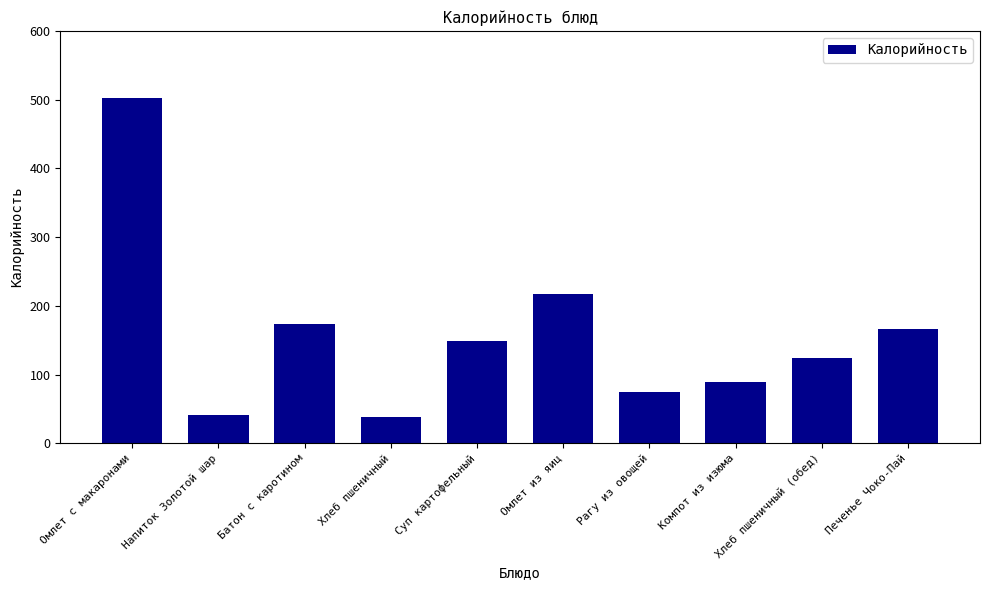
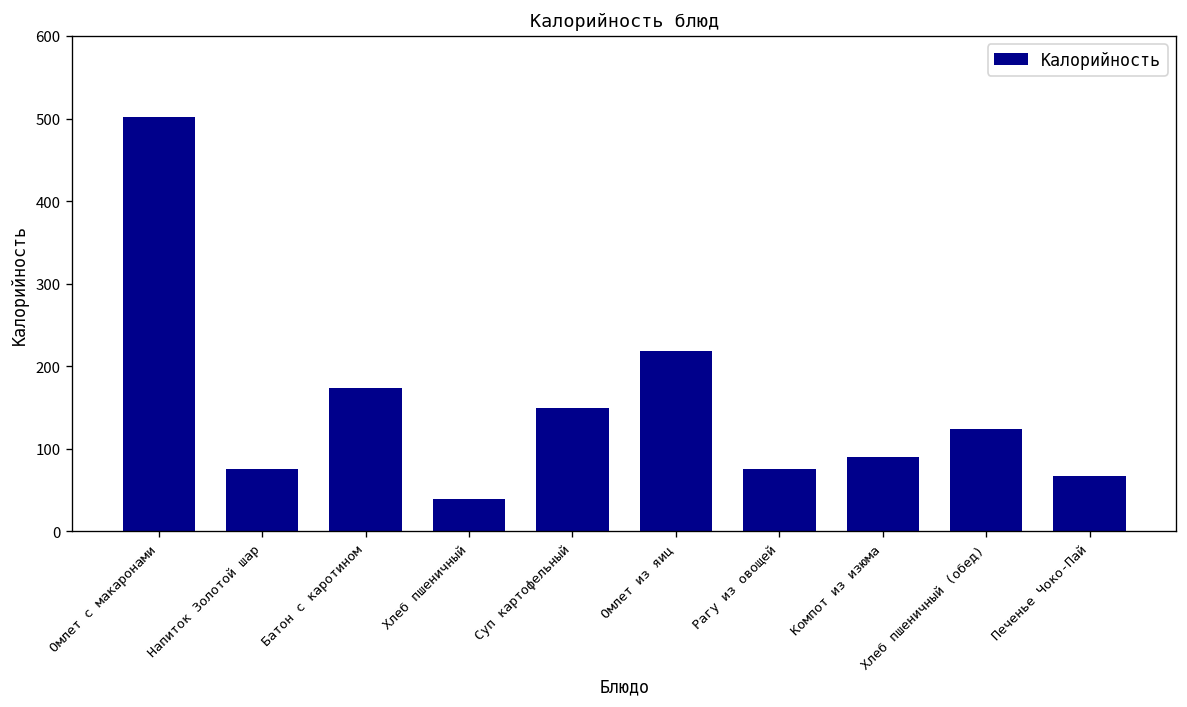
  {
    "Омлет с макаронами": 500,
-   "Напиток Золотой шар": 40,
+   "Напиток Золотой шар": 80,
    "Батон с каротином": 170,
    "Хлеб пшеничный": 40,
    "Суп картофельный": 150,
    "Омлет из яиц": 220,
    "Рагу из овощей": 80,
    "Компот из изюма": 90,
    "Хлеб пшеничный (обед)": 120,
-   "Печенье Чоко-Пай": 170
+   "Печенье Чоко-Пай": 70
  }
